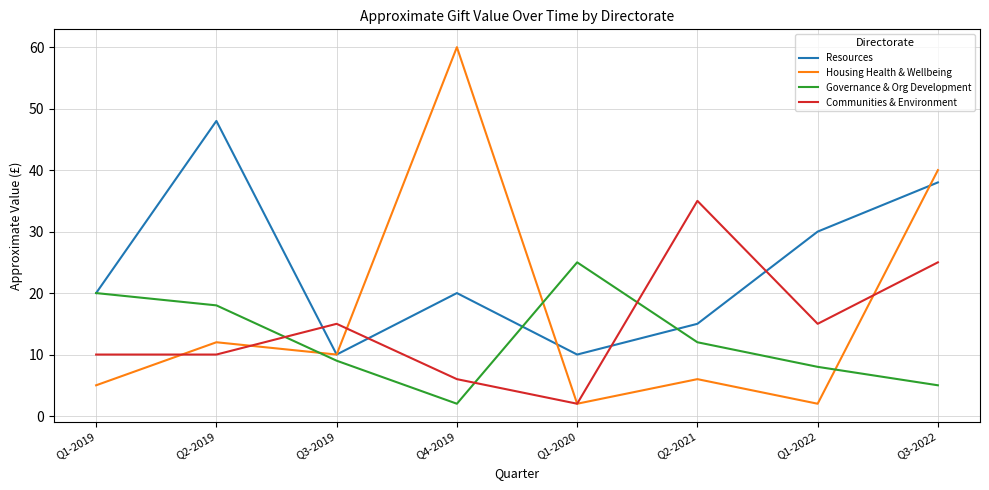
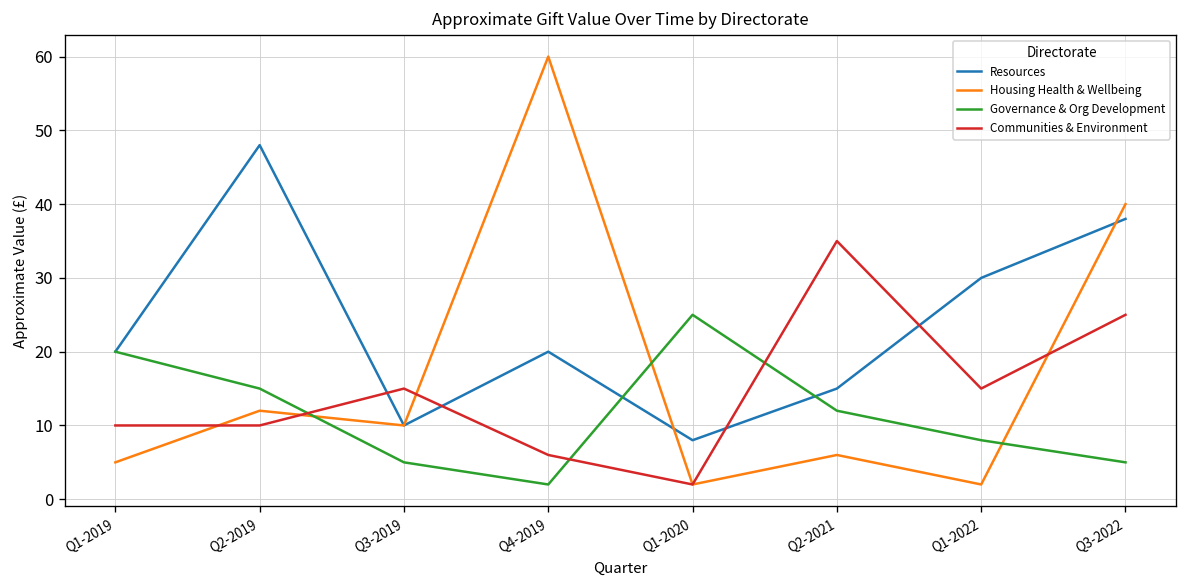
  {
    "Resources": {
      "Q2-2019": 48,
      "Q4-2019": 20,
-     "Q1-2020": 10,
+     "Q1-2020": 8,
      "Q2-2021": 15,
      "Q1-2022": 30,
      "Q3-2022": 38
    },
    "Housing Health & Wellbeing": {
      "Q1-2019": 5,
      "Q2-2019": 12,
      "Q4-2019": 60,
      "Q2-2021": 6,
      "Q1-2022": 2,
      "Q3-2022": 40
    },
    "Governance & Org Development": {
-     "Q2-2019": 18,
-     "Q3-2019": 9,
+     "Q2-2019": 15,
+     "Q3-2019": 5,
      "Q4-2019": 2,
      "Q1-2020": 25,
      "Q2-2021": 12,
      "Q1-2022": 8,
      "Q3-2022": 5
    },
    "Communities & Environment": {
      "Q1-2019": 10,
      "Q2-2019": 10,
      "Q3-2019": 15,
      "Q4-2019": 6,
      "Q2-2021": 35,
      "Q1-2022": 15,
      "Q3-2022": 25
    }
  }
